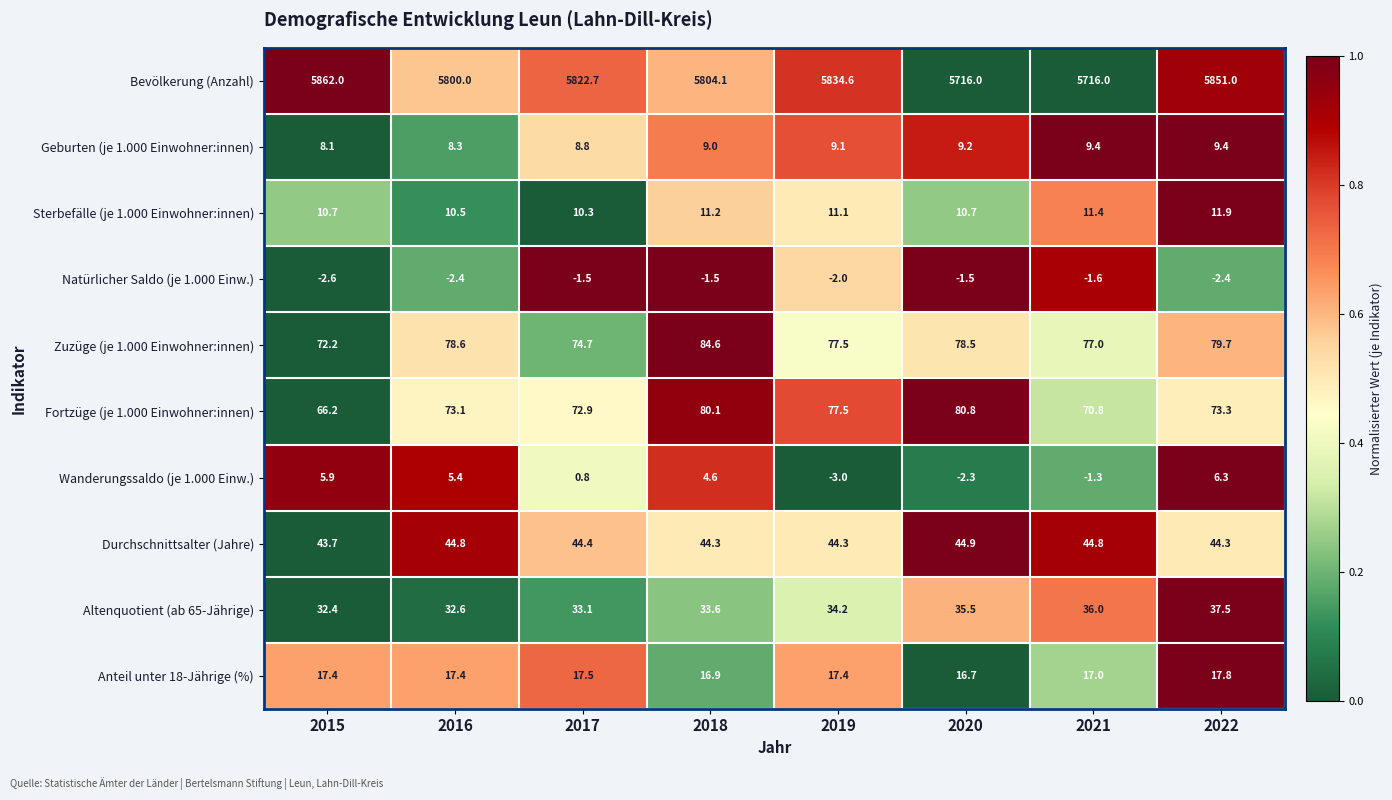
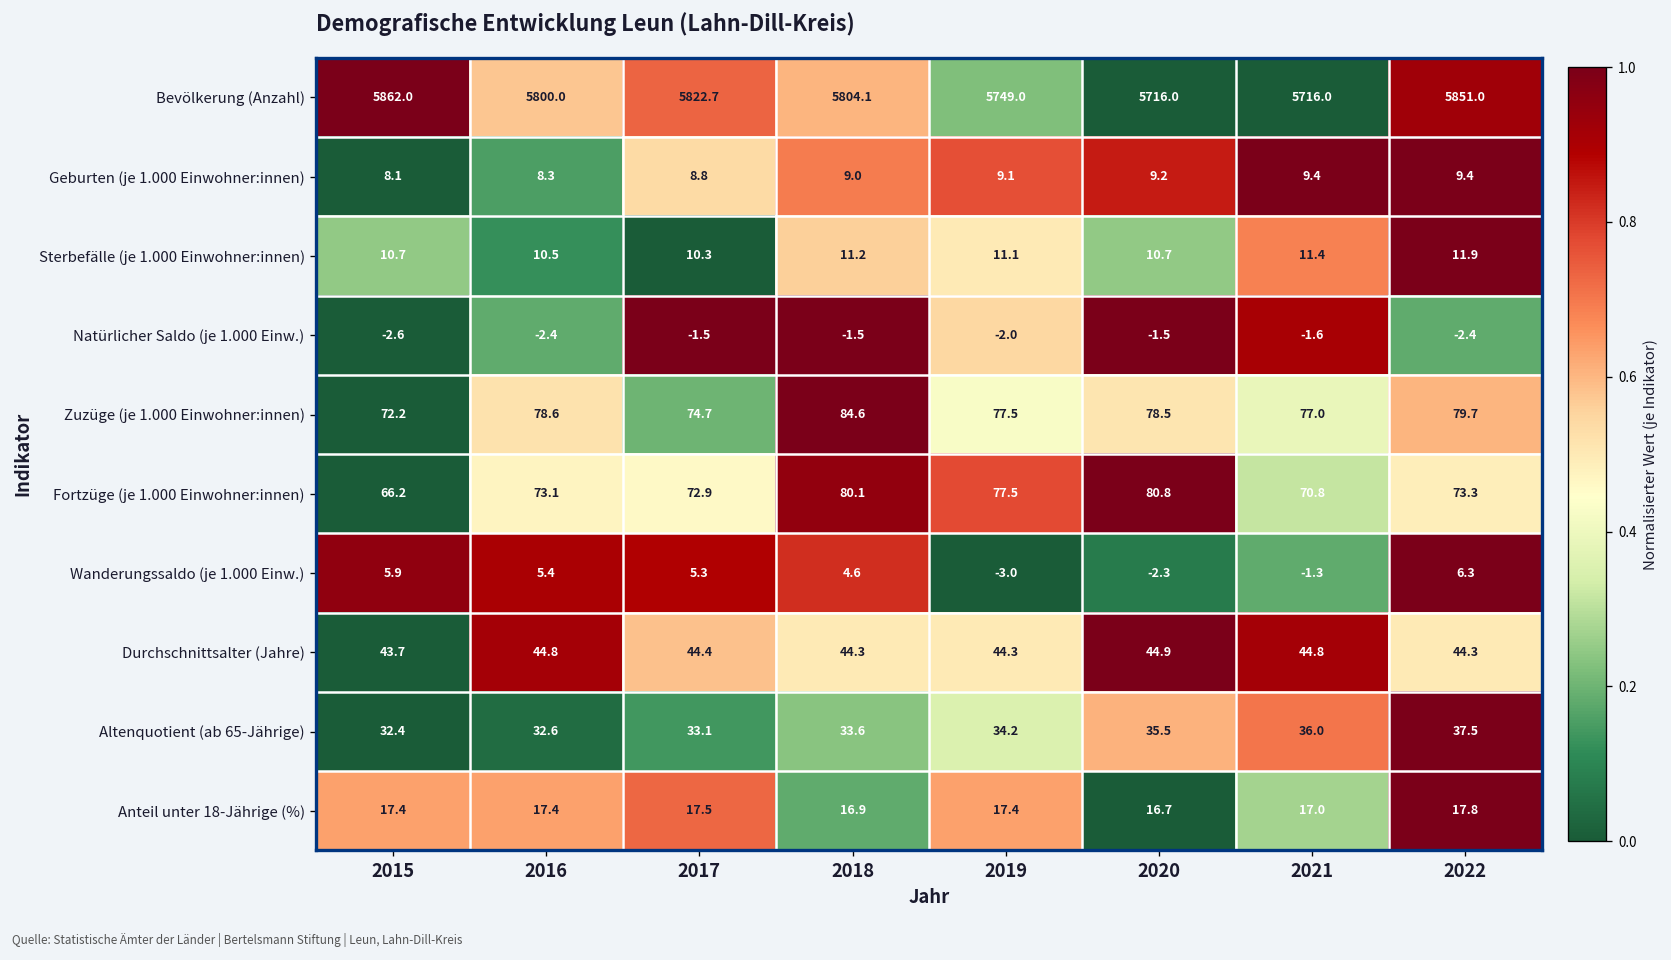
  {
    "Bevölkerung (Anzahl)": {
      "2015": 5862.0,
      "2016": 5800.0,
      "2017": 5822.7,
      "2018": 5804.1,
-     "2019": 5834.6,
+     "2019": 5749.0,
      "2020": 5716.0,
      "2021": 5716.0,
      "2022": 5851.0
    },
    "Geburten (je 1.000 Einwohner:innen)": {
      "2015": 8.1,
      "2016": 8.3,
      "2017": 8.8,
      "2018": 9.0,
      "2019": 9.1,
      "2020": 9.2,
      "2021": 9.4,
      "2022": 9.4
    },
    "Sterbefälle (je 1.000 Einwohner:innen)": {
      "2015": 10.7,
      "2016": 10.5,
      "2017": 10.3,
      "2018": 11.2,
      "2019": 11.1,
      "2020": 10.7,
      "2021": 11.4,
      "2022": 11.9
    },
    "Natürlicher Saldo (je 1.000 Einw.)": {
      "2015": -2.6,
      "2016": -2.4,
      "2017": -1.5,
      "2018": -1.5,
      "2019": -2.0,
      "2020": -1.5,
      "2021": -1.6,
      "2022": -2.4
    },
    "Zuzüge (je 1.000 Einwohner:innen)": {
      "2015": 72.2,
      "2016": 78.6,
      "2017": 74.7,
      "2018": 84.6,
      "2019": 77.5,
      "2020": 78.5,
      "2021": 77.0,
      "2022": 79.7
    },
    "Fortzüge (je 1.000 Einwohner:innen)": {
      "2015": 66.2,
      "2016": 73.1,
      "2017": 72.9,
      "2018": 80.1,
      "2019": 77.5,
      "2020": 80.8,
      "2021": 70.8,
      "2022": 73.3
    },
    "Wanderungssaldo (je 1.000 Einw.)": {
      "2015": 5.9,
      "2016": 5.4,
-     "2017": 0.8,
+     "2017": 5.3,
      "2018": 4.6,
      "2019": -3.0,
      "2020": -2.3,
      "2021": -1.3,
      "2022": 6.3
    },
    "Durchschnittsalter (Jahre)": {
      "2015": 43.7,
      "2016": 44.8,
      "2017": 44.4,
      "2018": 44.3,
      "2019": 44.3,
      "2020": 44.9,
      "2021": 44.8,
      "2022": 44.3
    },
    "Altenquotient (ab 65-Jährige)": {
      "2015": 32.4,
      "2016": 32.6,
      "2017": 33.1,
      "2018": 33.6,
      "2019": 34.2,
      "2020": 35.5,
      "2021": 36.0,
      "2022": 37.5
    },
    "Anteil unter 18-Jährige (%)": {
      "2015": 17.4,
      "2016": 17.4,
      "2017": 17.5,
      "2018": 16.9,
      "2019": 17.4,
      "2020": 16.7,
      "2021": 17.0,
      "2022": 17.8
    }
  }
